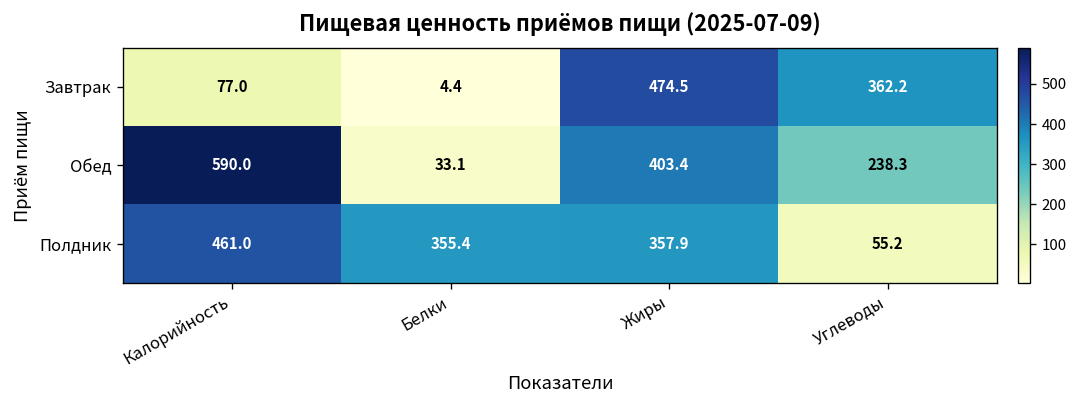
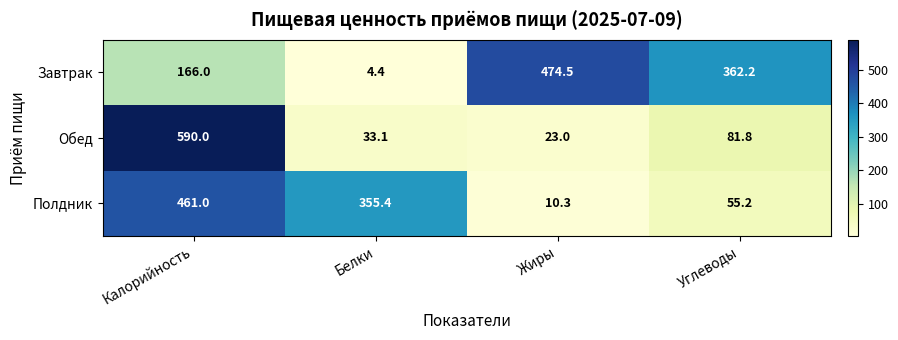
  {
    "Завтрак": {
-     "Калорийность": 77.0,
+     "Калорийность": 166.0,
      "Белки": 4.4,
      "Жиры": 474.5,
      "Углеводы": 362.2
    },
    "Обед": {
      "Калорийность": 590.0,
      "Белки": 33.1,
-     "Жиры": 403.4,
-     "Углеводы": 238.3
+     "Жиры": 23.0,
+     "Углеводы": 81.8
    },
    "Полдник": {
      "Калорийность": 461.0,
      "Белки": 355.4,
-     "Жиры": 357.9,
+     "Жиры": 10.3,
      "Углеводы": 55.2
    }
  }
